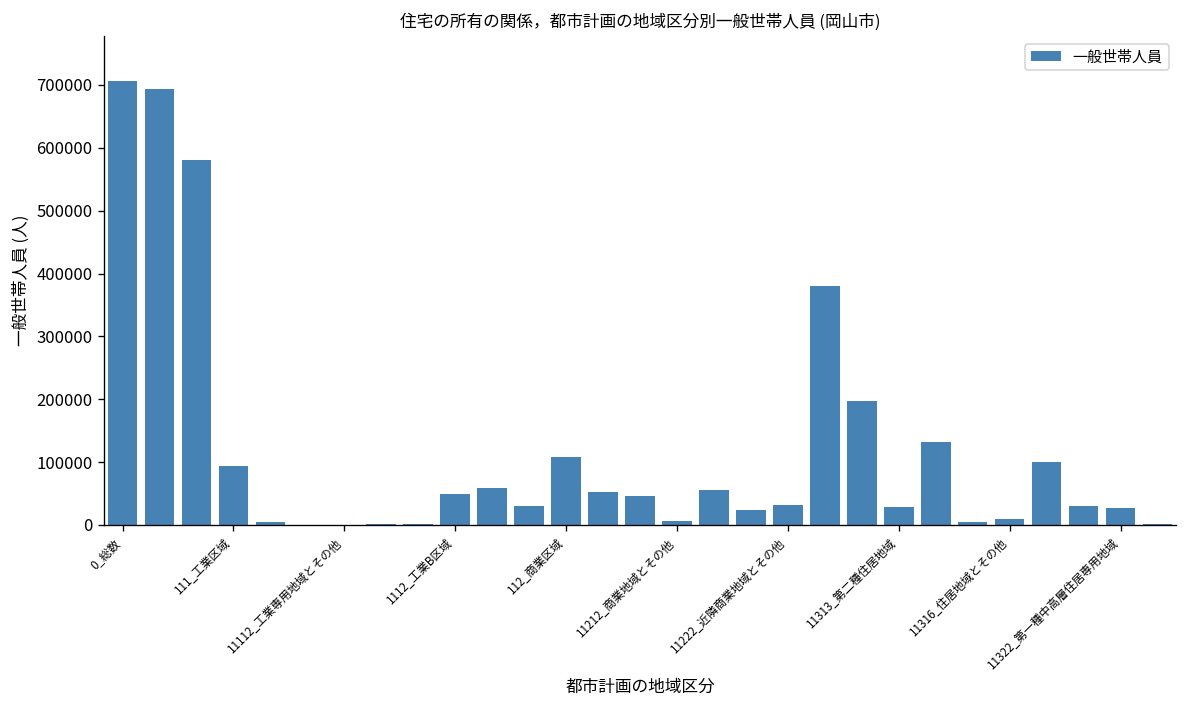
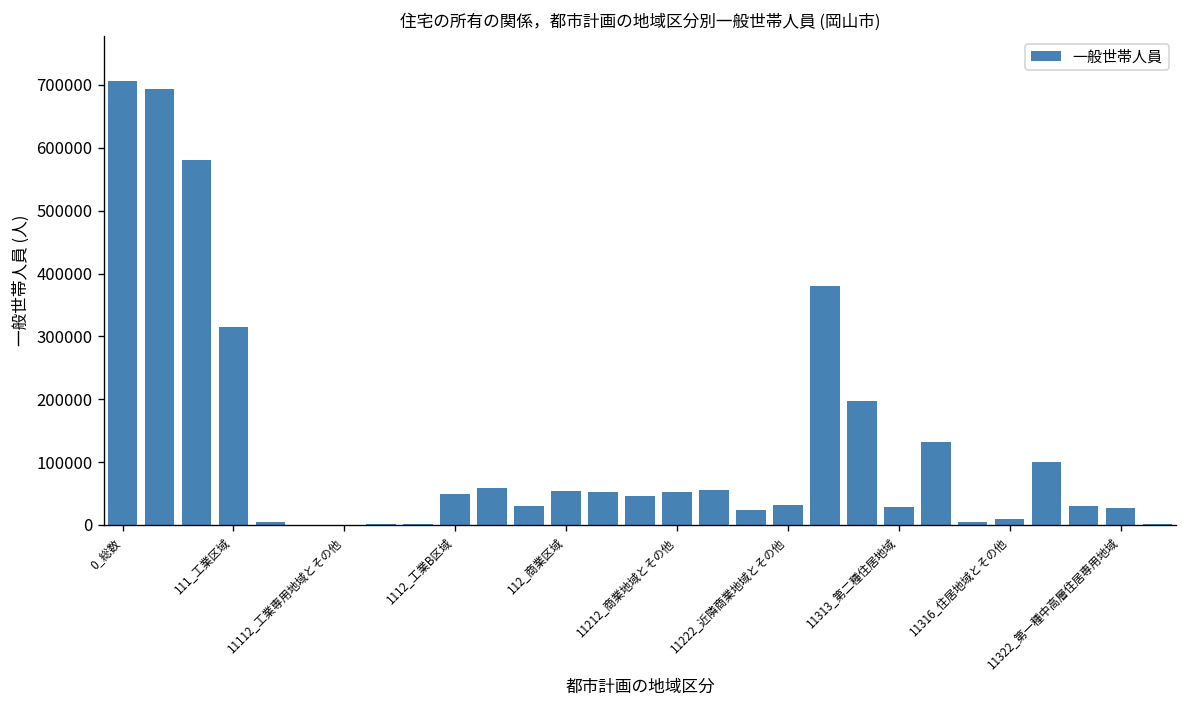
  {
    "0_総数": 710000,
-   "111_工業区域": 90000,
+   "111_工業区域": 310000,
    "1112_工業B区域": 50000,
-   "112_商業区域": 110000,
-   "11212_商業地域とその他": 10000,
+   "112_商業区域": 50000,
+   "11212_商業地域とその他": 50000,
    "11222_近隣商業地域とその他": 30000,
    "11313_第二種住居地域": 30000,
    "11316_住居地域とその他": 10000,
    "11322_第一種中高層住居専用地域": 30000
  }
